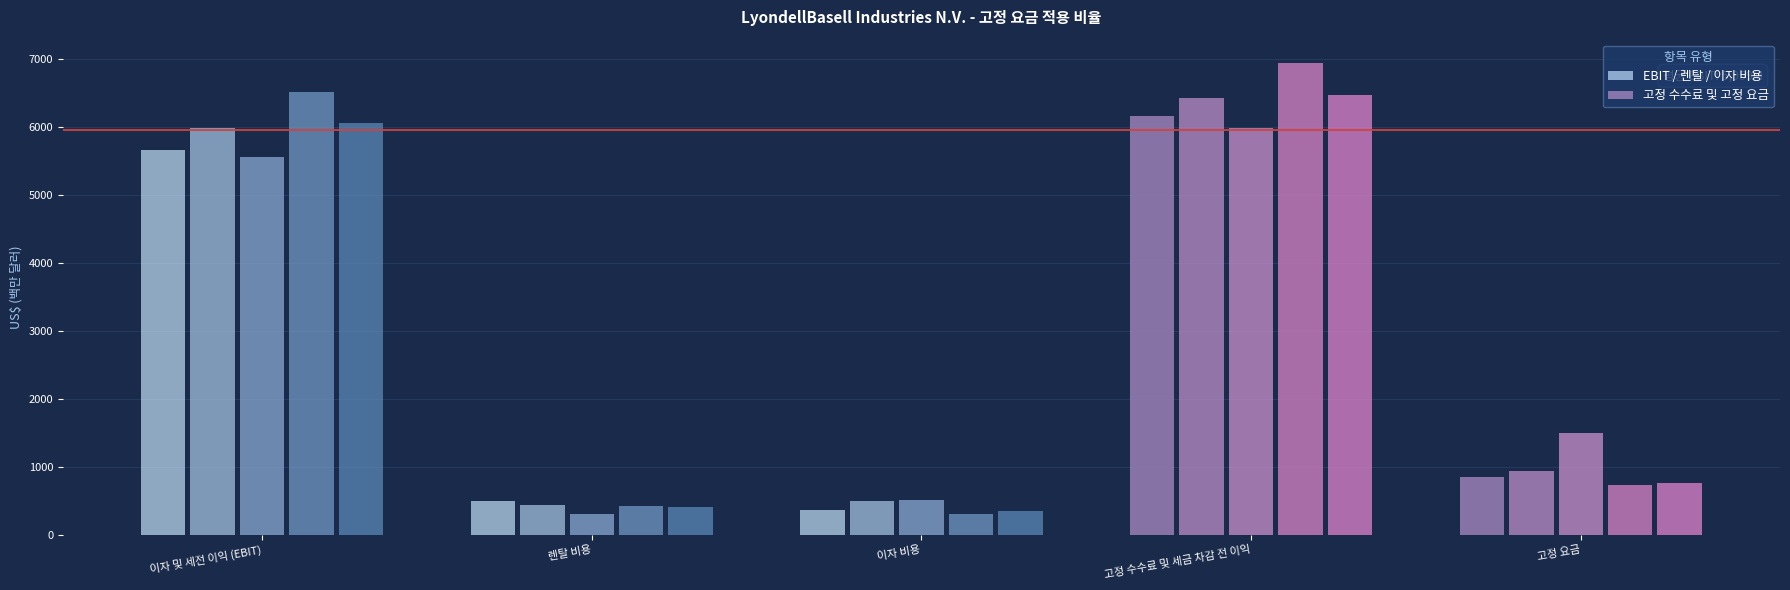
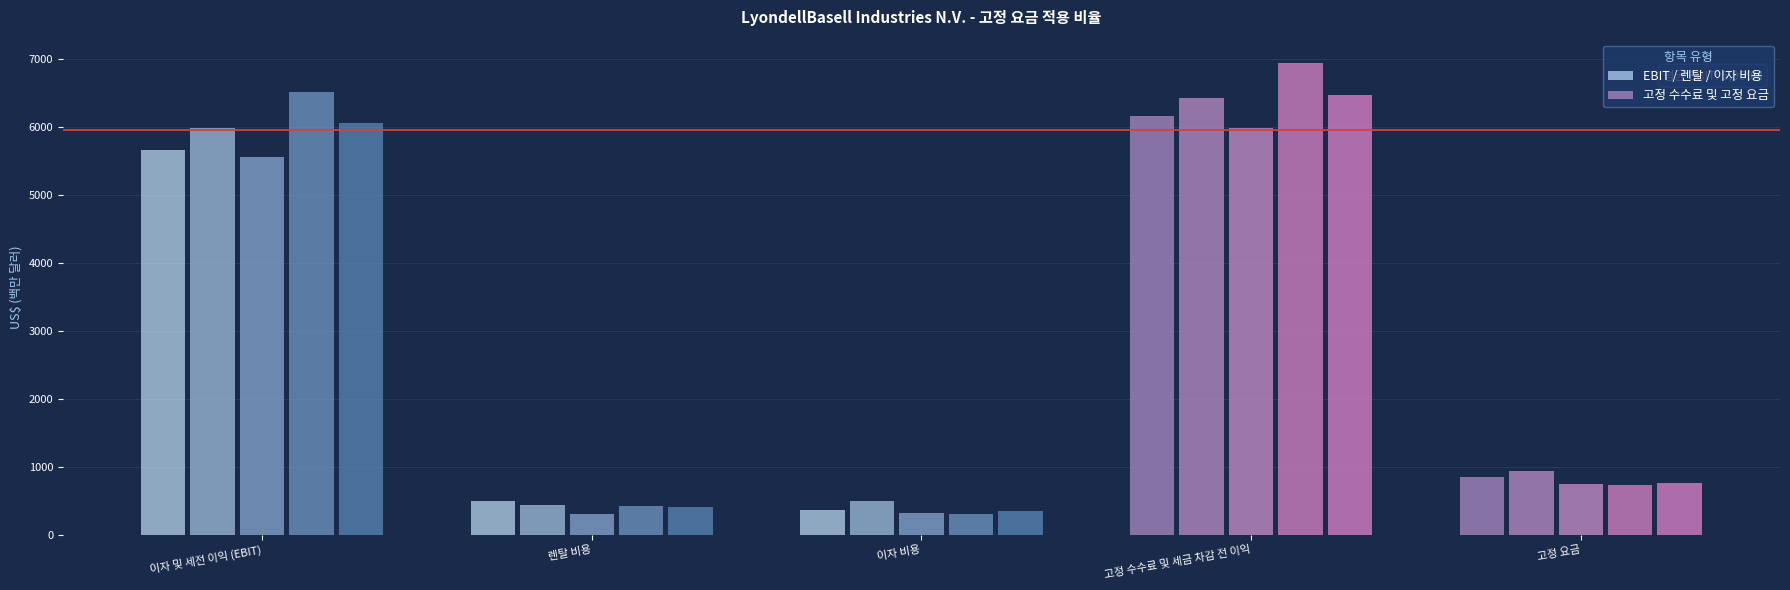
  {
    "이자 및 세전 이익 (EBIT)": 5600,
    "렌탈 비용": 300,
-   "이자 비용": 500,
+   "이자 비용": 300,
    "고정 수수료 및 세금 차감 전 이익": 6000,
-   "고정 요금": 1500
+   "고정 요금": 700
  }
